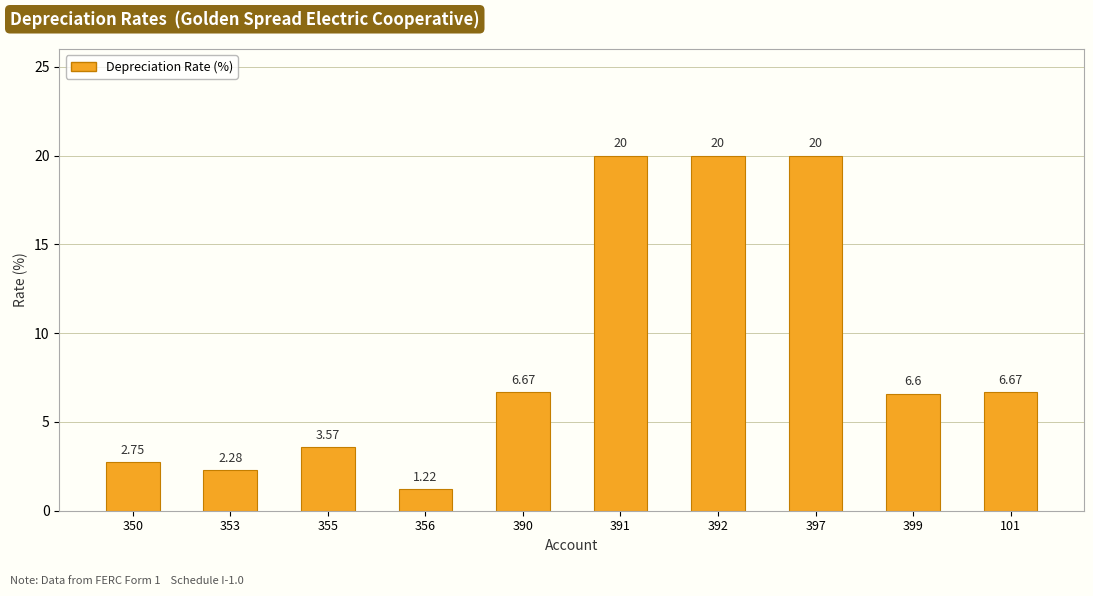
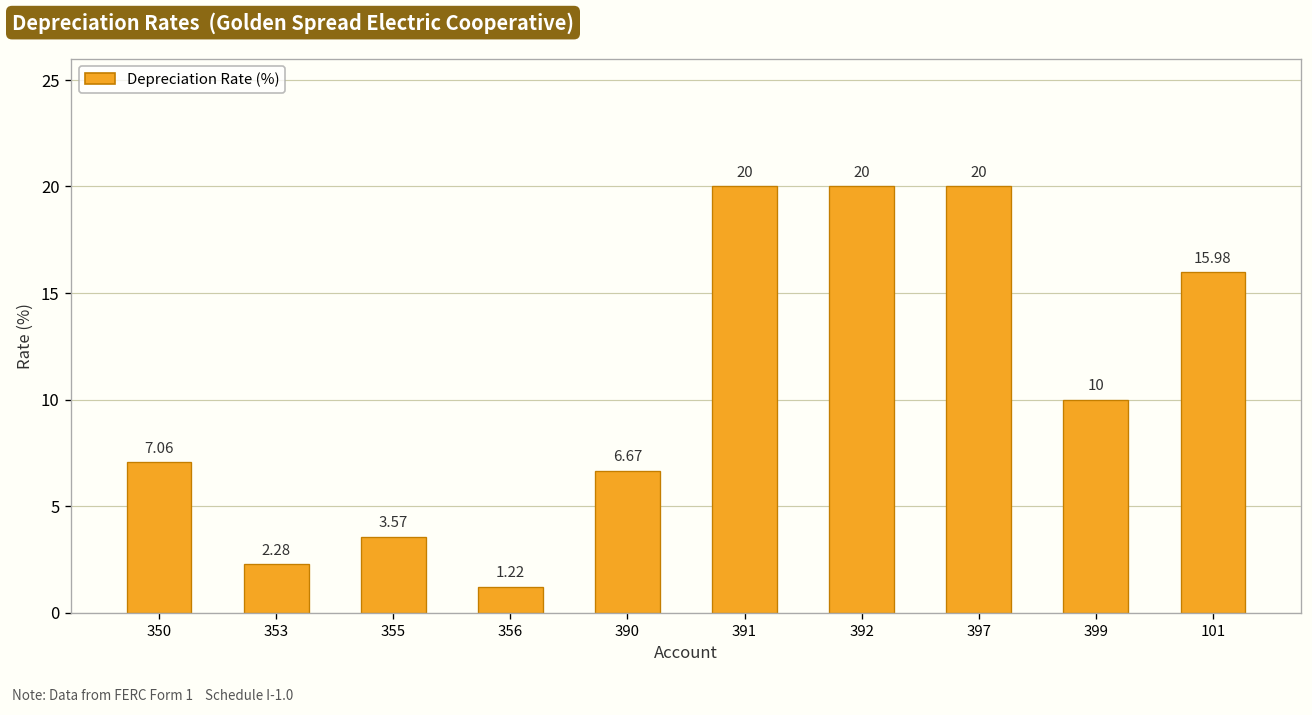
  {
-   "350": 2.75,
+   "350": 7.06,
    "353": 2.28,
    "355": 3.57,
    "356": 1.22,
    "390": 6.67,
    "391": 20,
    "392": 20,
    "397": 20,
-   "399": 6.6,
-   "101": 6.67
+   "399": 10,
+   "101": 15.98
  }
